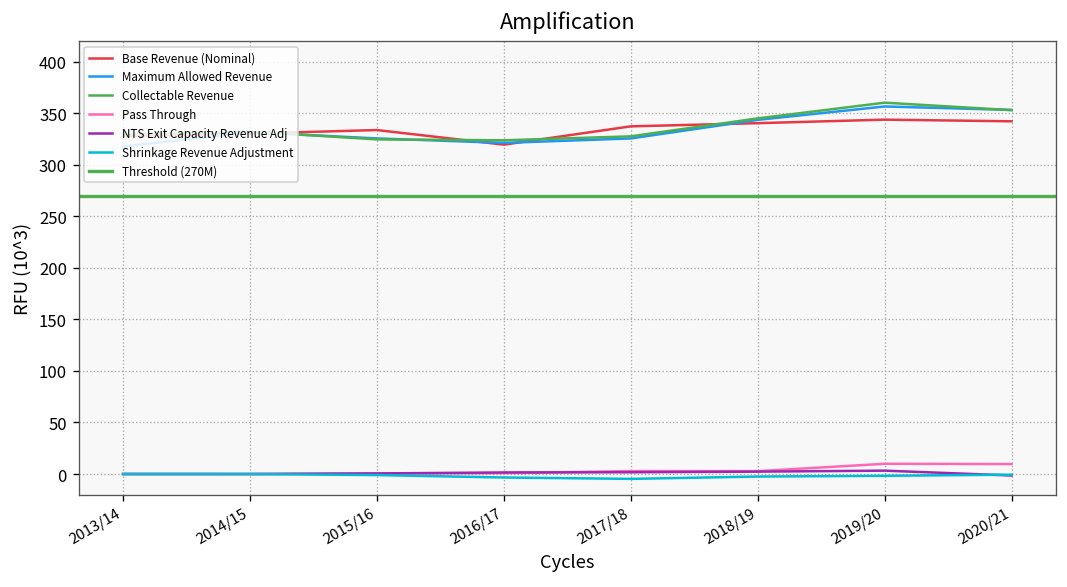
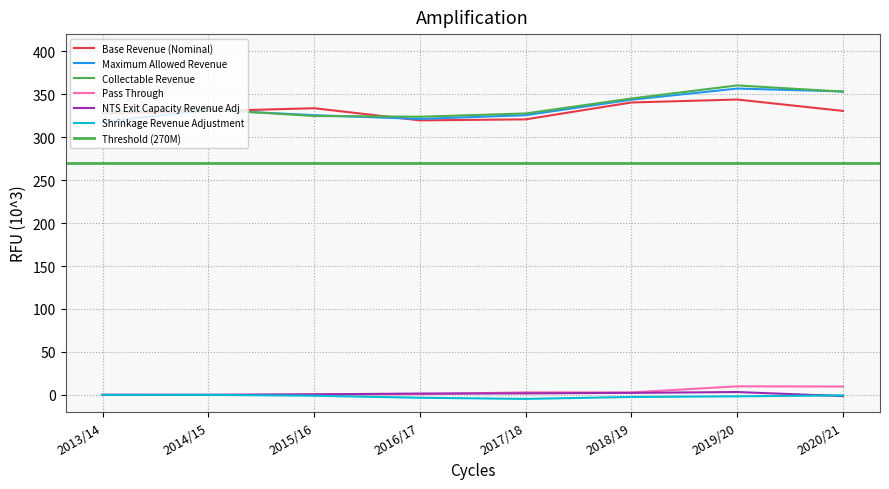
  {
    "Base Revenue (Nominal)": {
      "2015/16": 330,
-     "2017/18": 340,
+     "2017/18": 320,
      "2018/19": 340,
      "2019/20": 340,
-     "2020/21": 340
+     "2020/21": 330
    },
    "Collectable Revenue": {
      "2019/20": 360
    },
    "Pass Through": {
      "2019/20": 10,
      "2020/21": 10
    },
    "NTS Exit Capacity Revenue Adj": {
      "2019/20": 0
    }
  }
